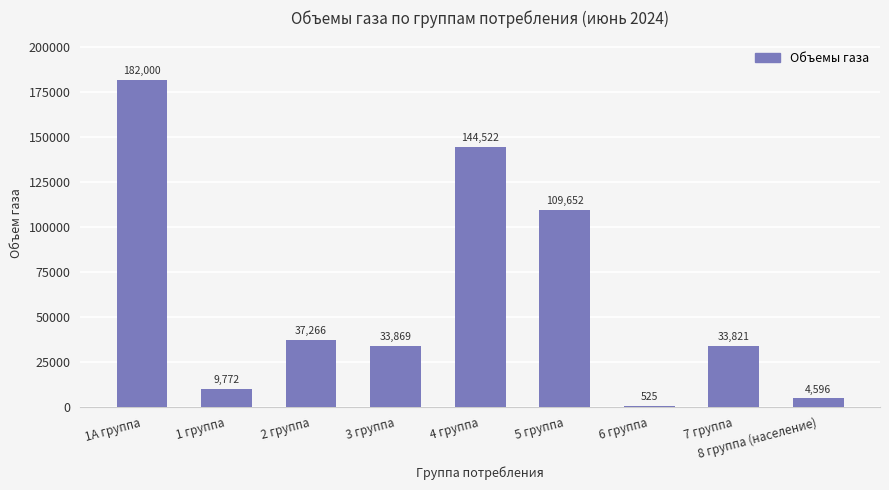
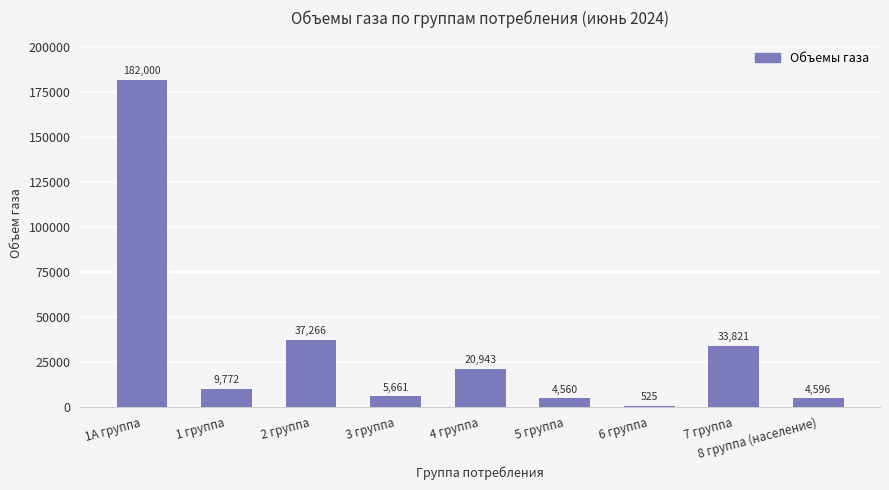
  {
    "1А группа": "182,000",
    "1 группа": "9,772",
    "2 группа": "37,266",
-   "3 группа": "33,869",
-   "4 группа": "144,522",
-   "5 группа": "109,652",
+   "3 группа": "5,661",
+   "4 группа": "20,943",
+   "5 группа": "4,560",
    "6 группа": "525",
    "7 группа": "33,821",
    "8 группа (население)": "4,596"
  }
